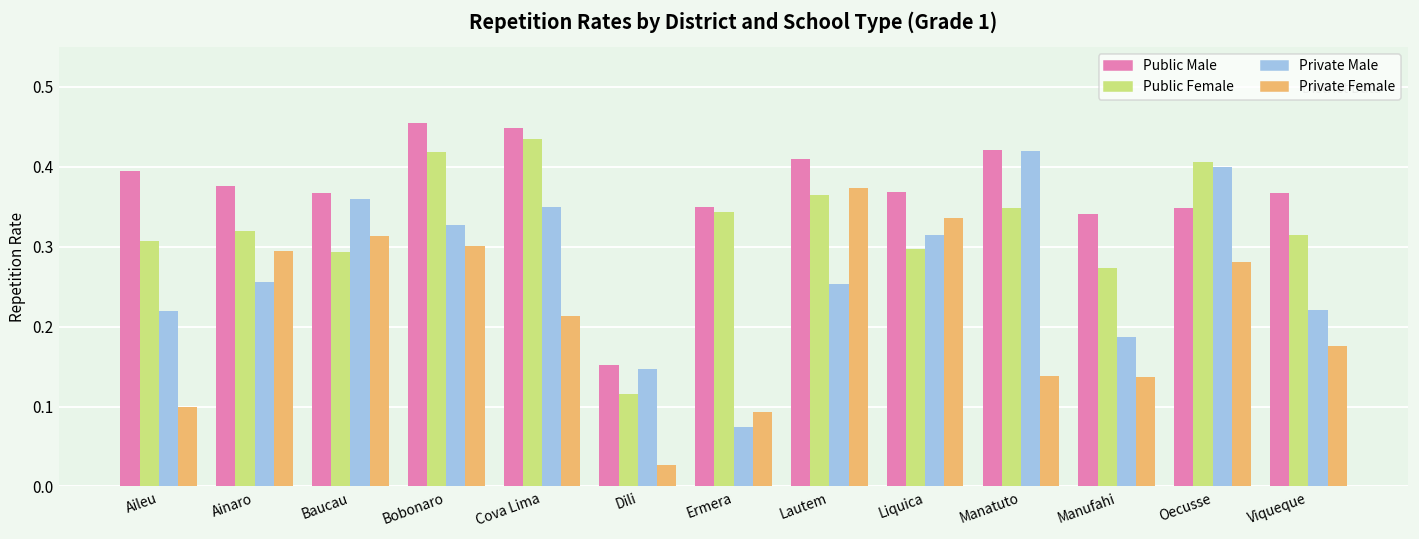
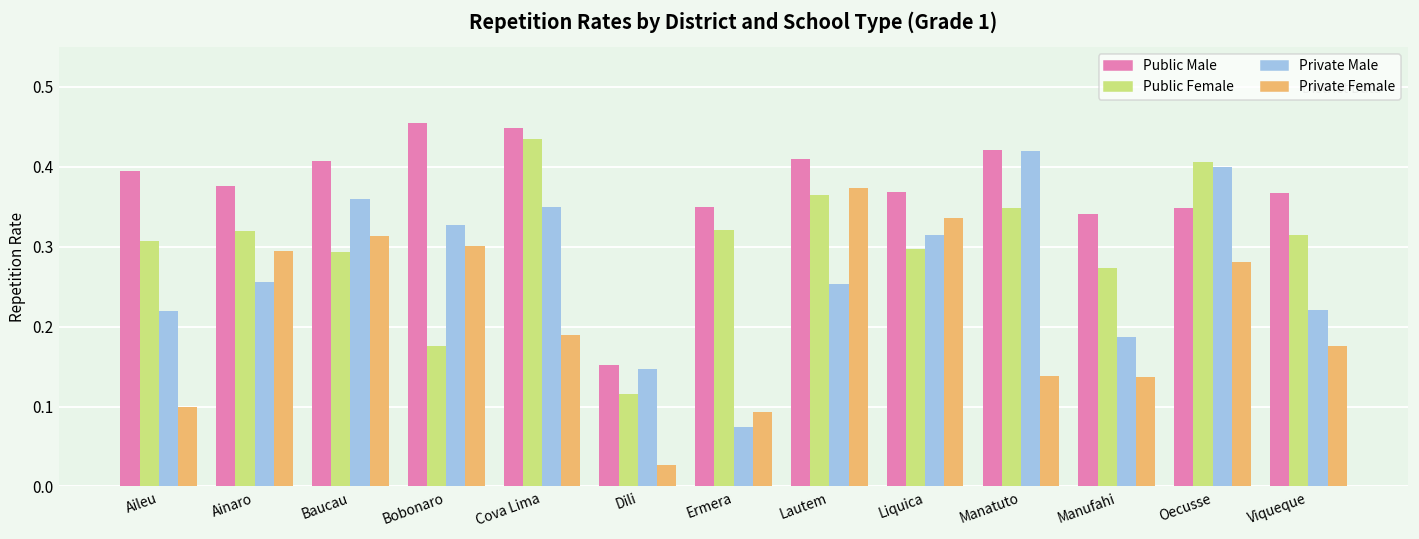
  {
    "Public Male": {
      "Aileu": 0.40,
      "Ainaro": 0.38,
-     "Baucau": 0.37,
+     "Baucau": 0.41,
      "Bobonaro": 0.45,
      "Cova Lima": 0.45,
      "Dili": 0.15,
      "Ermera": 0.35,
      "Lautem": 0.41,
      "Liquica": 0.37,
      "Manatuto": 0.42,
      "Manufahi": 0.34,
      "Oecusse": 0.35,
      "Viqueque": 0.37
    },
    "Public Female": {
      "Aileu": 0.31,
      "Ainaro": 0.32,
      "Baucau": 0.29,
-     "Bobonaro": 0.42,
+     "Bobonaro": 0.18,
      "Cova Lima": 0.43,
      "Dili": 0.12,
-     "Ermera": 0.34,
+     "Ermera": 0.32,
      "Lautem": 0.36,
      "Liquica": 0.30,
      "Manatuto": 0.35,
      "Manufahi": 0.27,
      "Oecusse": 0.41,
      "Viqueque": 0.31
    },
    "Private Male": {
      "Aileu": 0.22,
      "Ainaro": 0.26,
      "Baucau": 0.36,
      "Bobonaro": 0.33,
      "Cova Lima": 0.35,
      "Dili": 0.15,
      "Ermera": 0.08,
      "Lautem": 0.25,
      "Liquica": 0.32,
      "Manatuto": 0.42,
      "Manufahi": 0.19,
      "Oecusse": 0.40,
      "Viqueque": 0.22
    },
    "Private Female": {
      "Aileu": 0.10,
      "Ainaro": 0.29,
      "Baucau": 0.31,
      "Bobonaro": 0.30,
-     "Cova Lima": 0.21,
+     "Cova Lima": 0.19,
      "Dili": 0.03,
      "Ermera": 0.09,
      "Lautem": 0.37,
      "Liquica": 0.34,
      "Manatuto": 0.14,
      "Manufahi": 0.14,
      "Oecusse": 0.28,
      "Viqueque": 0.18
    }
  }
